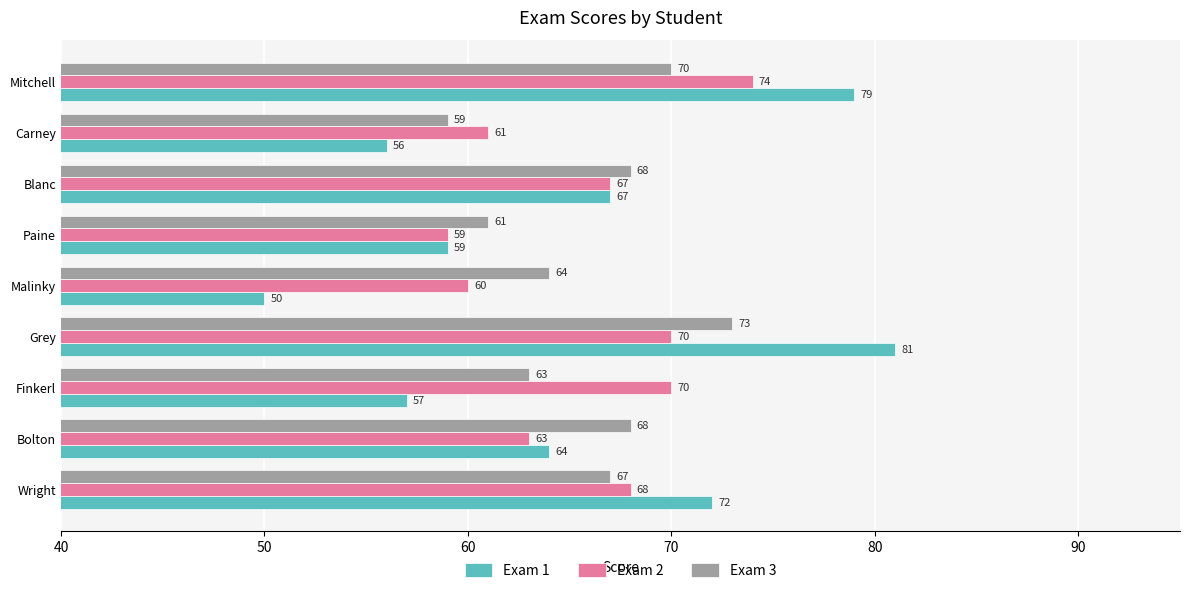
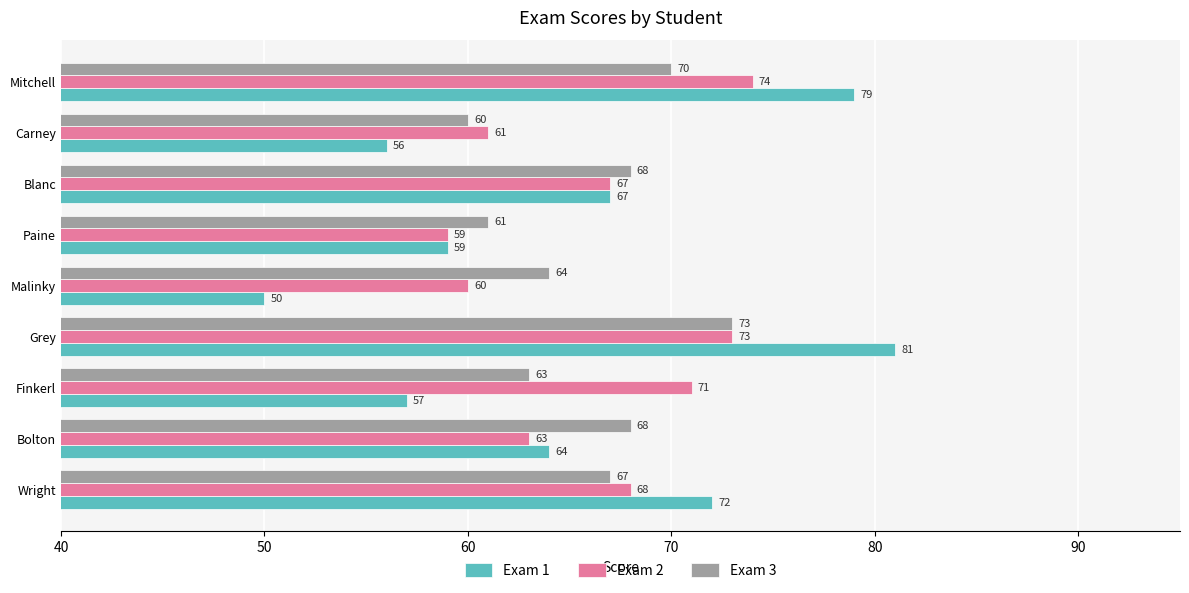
  {
    "Exam 1": {
      "Mitchell": 79,
      "Carney": 56,
      "Blanc": 67,
      "Paine": 59,
      "Malinky": 50,
      "Grey": 81,
      "Finkerl": 57,
      "Bolton": 64,
      "Wright": 72
    },
    "Exam 2": {
      "Mitchell": 74,
      "Carney": 61,
      "Blanc": 67,
      "Paine": 59,
      "Malinky": 60,
-     "Grey": 70,
-     "Finkerl": 70,
+     "Grey": 73,
+     "Finkerl": 71,
      "Bolton": 63,
      "Wright": 68
    },
    "Exam 3": {
      "Mitchell": 70,
-     "Carney": 59,
+     "Carney": 60,
      "Blanc": 68,
      "Paine": 61,
      "Malinky": 64,
      "Grey": 73,
      "Finkerl": 63,
      "Bolton": 68,
      "Wright": 67
    }
  }
